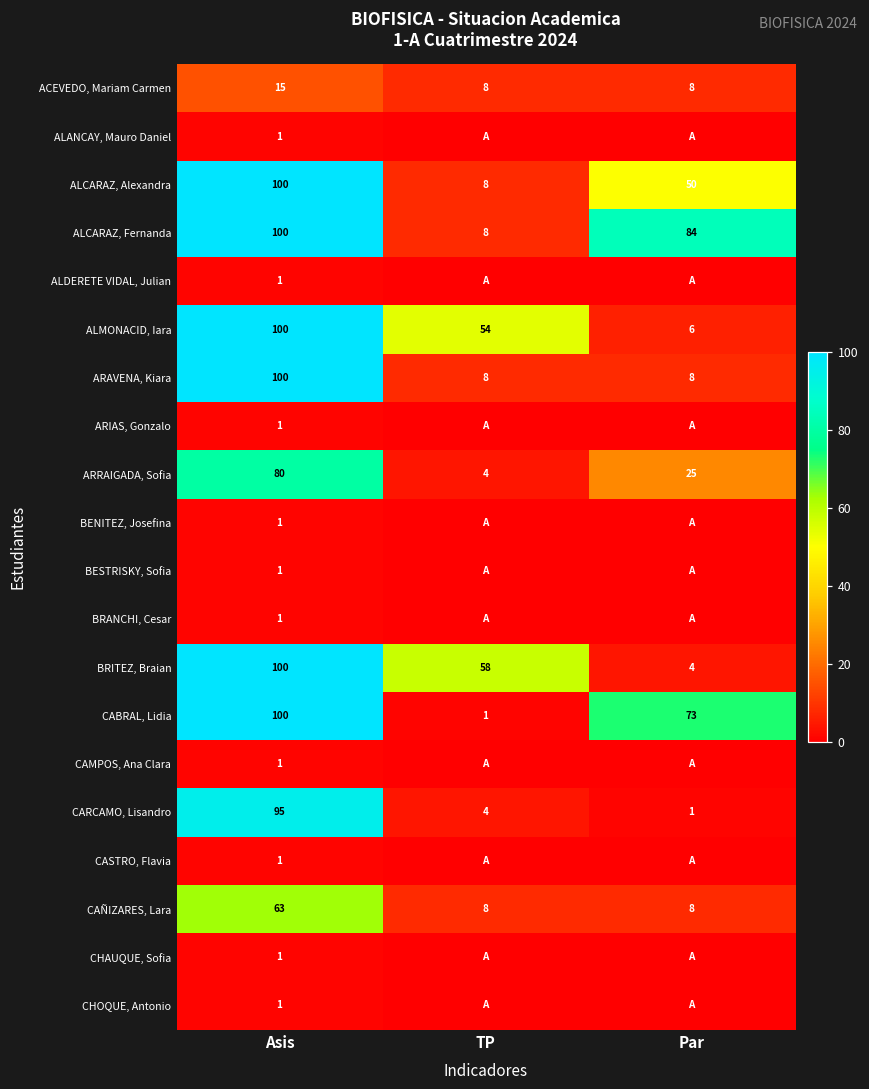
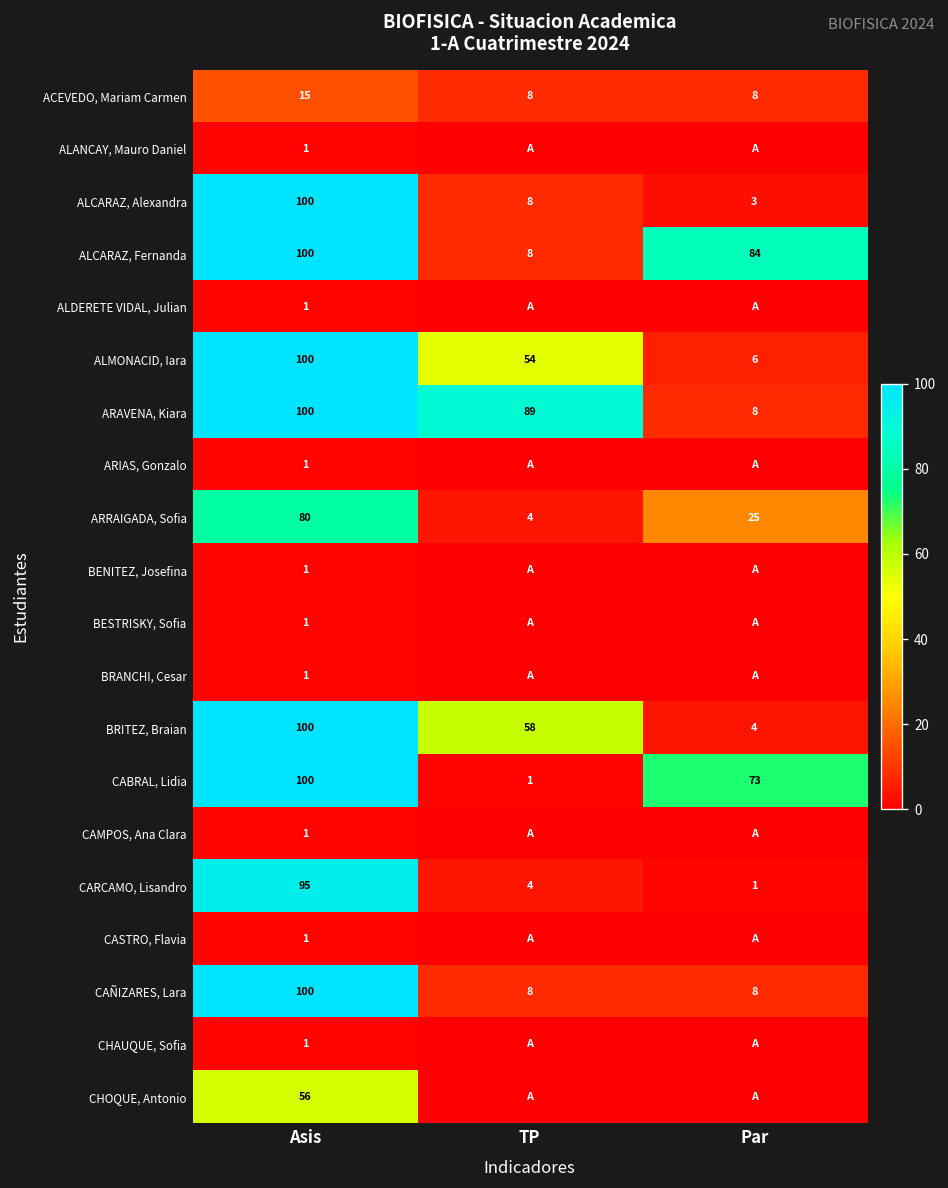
  {
    "ACEVEDO, Mariam Carmen": {
      "Asis": 15,
      "TP": 8,
      "Par": 8
    },
    "ALANCAY, Mauro Daniel": {
      "Asis": 1
    },
    "ALCARAZ, Alexandra": {
      "Asis": 100,
      "TP": 8,
-     "Par": 50
+     "Par": 3
    },
    "ALCARAZ, Fernanda": {
      "Asis": 100,
      "TP": 8,
      "Par": 84
    },
    "ALDERETE VIDAL, Julian": {
      "Asis": 1
    },
    "ALMONACID, Iara": {
      "Asis": 100,
      "TP": 54,
      "Par": 6
    },
    "ARAVENA, Kiara": {
      "Asis": 100,
-     "TP": 8,
+     "TP": 89,
      "Par": 8
    },
    "ARIAS, Gonzalo": {
      "Asis": 1
    },
    "ARRAIGADA, Sofia": {
      "Asis": 80,
      "TP": 4,
      "Par": 25
    },
    "BENITEZ, Josefina": {
      "Asis": 1
    },
    "BESTRISKY, Sofia": {
      "Asis": 1
    },
    "BRANCHI, Cesar": {
      "Asis": 1
    },
    "BRITEZ, Braian": {
      "Asis": 100,
      "TP": 58,
      "Par": 4
    },
    "CABRAL, Lidia": {
      "Asis": 100,
      "TP": 1,
      "Par": 73
    },
    "CAMPOS, Ana Clara": {
      "Asis": 1
    },
    "CARCAMO, Lisandro": {
      "Asis": 95,
      "TP": 4,
      "Par": 1
    },
    "CASTRO, Flavia": {
      "Asis": 1
    },
    "CAÑIZARES, Lara": {
-     "Asis": 63,
+     "Asis": 100,
      "TP": 8,
      "Par": 8
    },
    "CHAUQUE, Sofia": {
      "Asis": 1
    },
    "CHOQUE, Antonio": {
-     "Asis": 1
+     "Asis": 56
    }
  }
